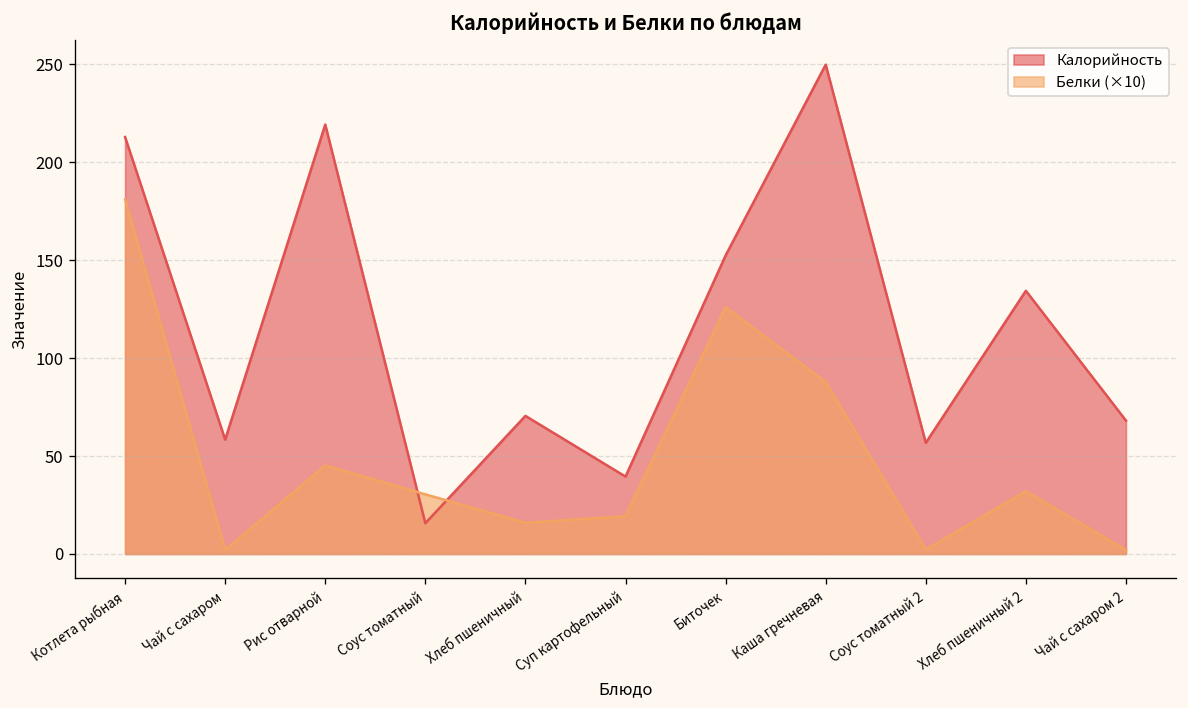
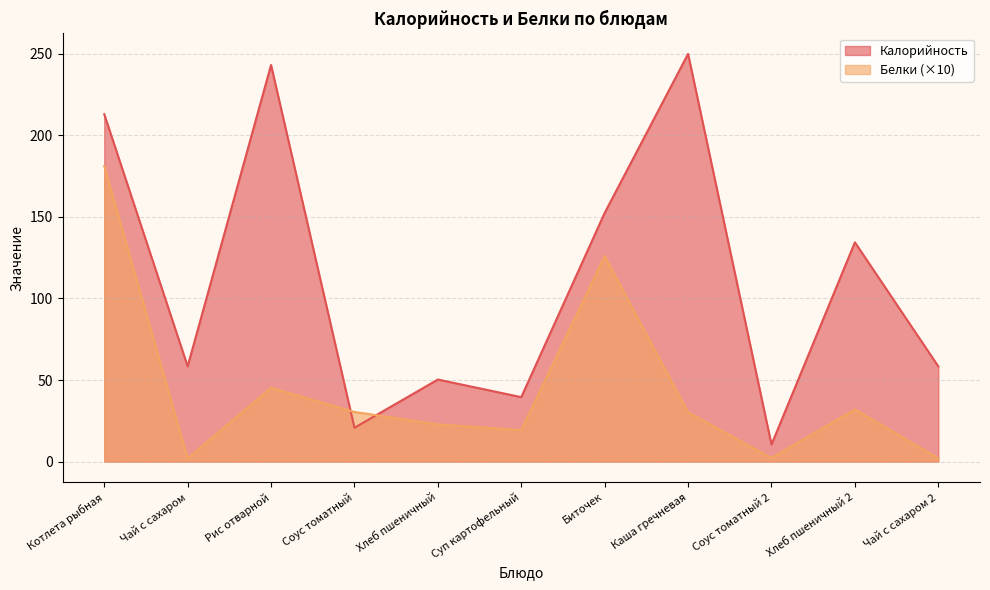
  {
    "Калорийность": {
      "Котлета рыбная": 213,
      "Чай с сахаром": 58,
-     "Рис отварной": 219,
-     "Соус томатный": 16,
-     "Хлеб пшеничный": 71,
+     "Рис отварной": 243,
+     "Соус томатный": 21,
+     "Хлеб пшеничный": 50,
      "Суп картофельный": 40,
      "Биточек": 152,
      "Каша гречневая": 250,
-     "Соус томатный 2": 57,
+     "Соус томатный 2": 10,
      "Хлеб пшеничный 2": 134,
-     "Чай с сахаром 2": 68
+     "Чай с сахаром 2": 58
    },
    "Белки (×10)": {
      "Котлета рыбная": 181,
      "Чай с сахаром": 2,
      "Рис отварной": 45,
      "Соус томатный": 30,
-     "Хлеб пшеничный": 16,
+     "Хлеб пшеничный": 23,
      "Суп картофельный": 19,
      "Биточек": 126,
-     "Каша гречневая": 88,
+     "Каша гречневая": 30,
      "Соус томатный 2": 2,
      "Хлеб пшеничный 2": 32,
      "Чай с сахаром 2": 2
    }
  }
